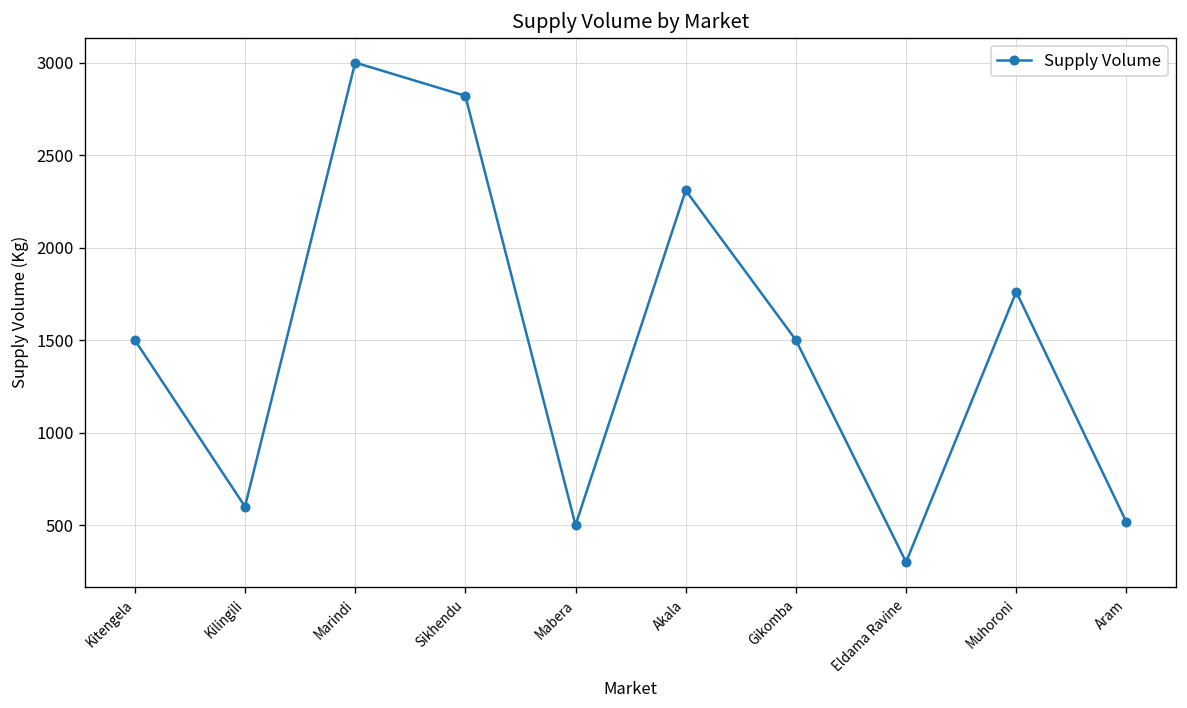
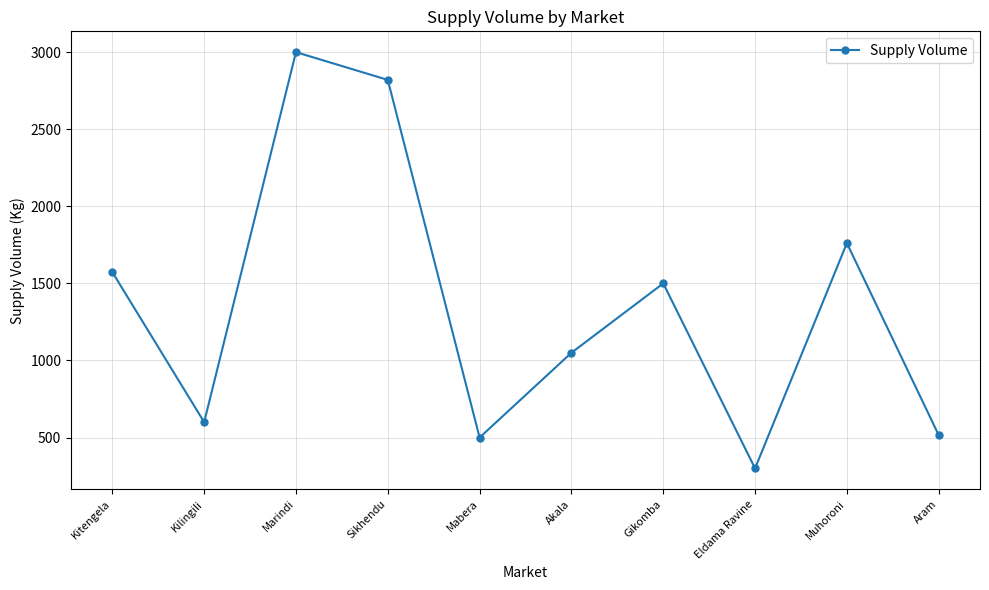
  {
-   "Kitengela": 1500,
+   "Kitengela": 1570,
    "Kilingili": 600,
    "Marindi": 3000,
    "Sikhendu": 2820,
    "Mabera": 500,
-   "Akala": 2310,
+   "Akala": 1050,
    "Gikomba": 1500,
    "Eldama Ravine": 300,
    "Muhoroni": 1760,
    "Aram": 520
  }
